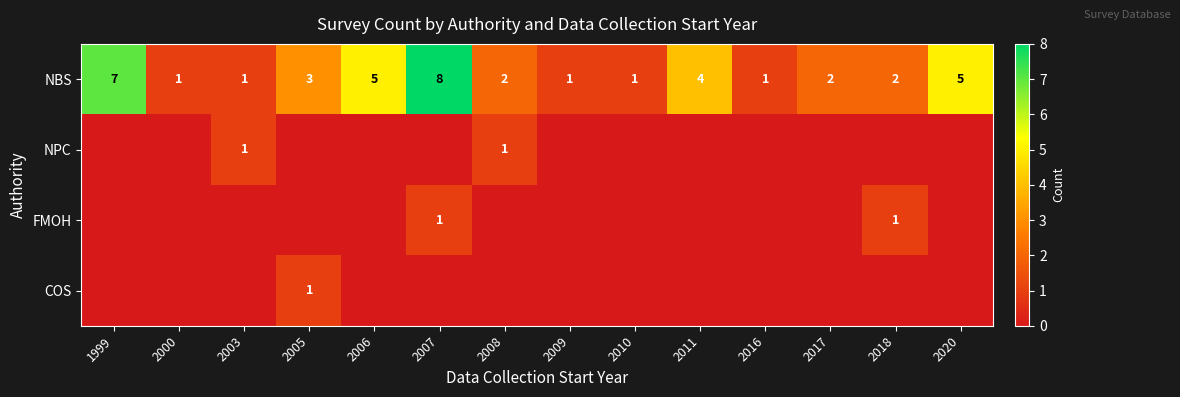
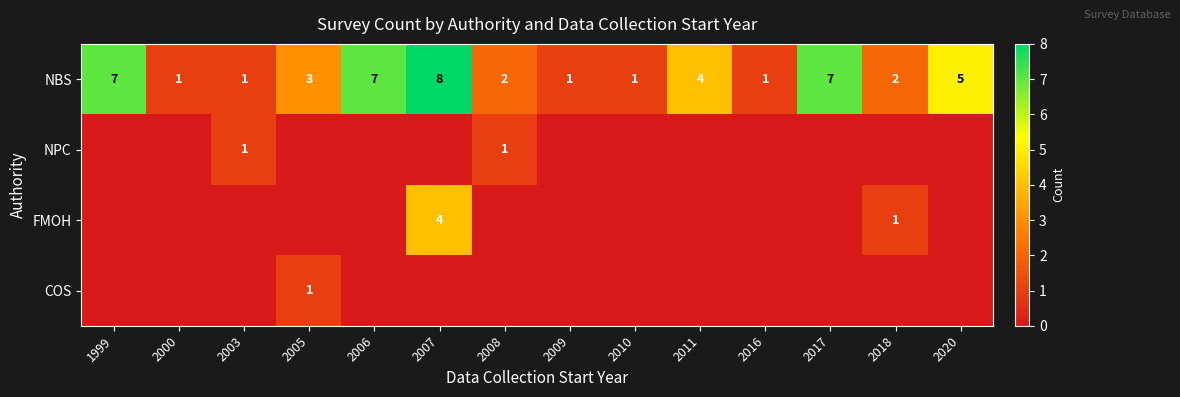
  {
    "NBS": {
      "1999": 7,
      "2000": 1,
      "2003": 1,
      "2005": 3,
-     "2006": 5,
+     "2006": 7,
      "2007": 8,
      "2008": 2,
      "2009": 1,
      "2010": 1,
      "2011": 4,
      "2016": 1,
-     "2017": 2,
+     "2017": 7,
      "2018": 2,
      "2020": 5
    },
    "NPC": {
      "2003": 1,
      "2008": 1
    },
    "FMOH": {
-     "2007": 1,
+     "2007": 4,
      "2018": 1
    },
    "COS": {
      "2005": 1
    }
  }
